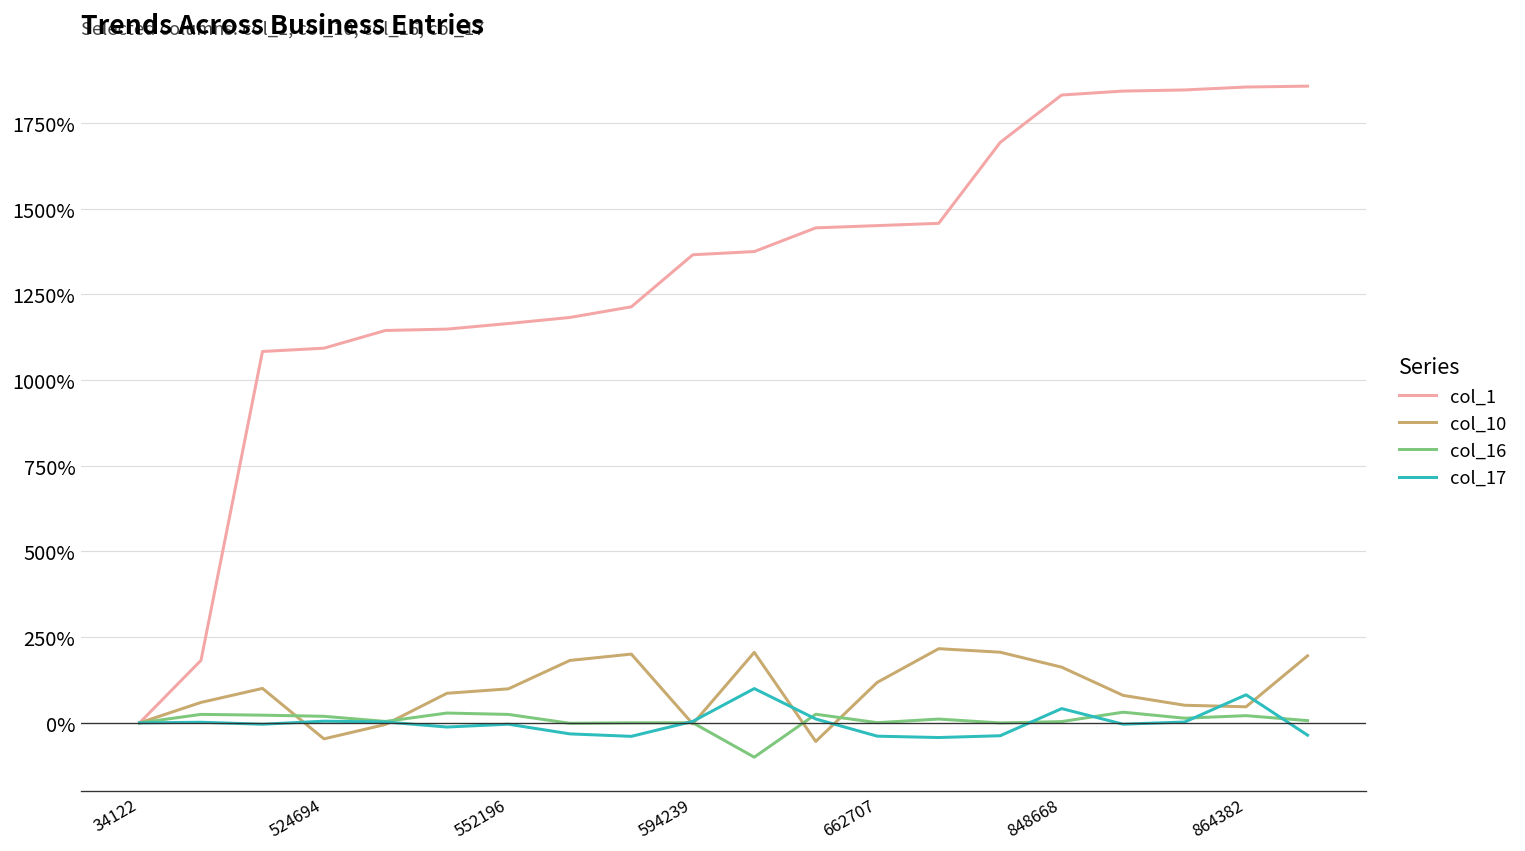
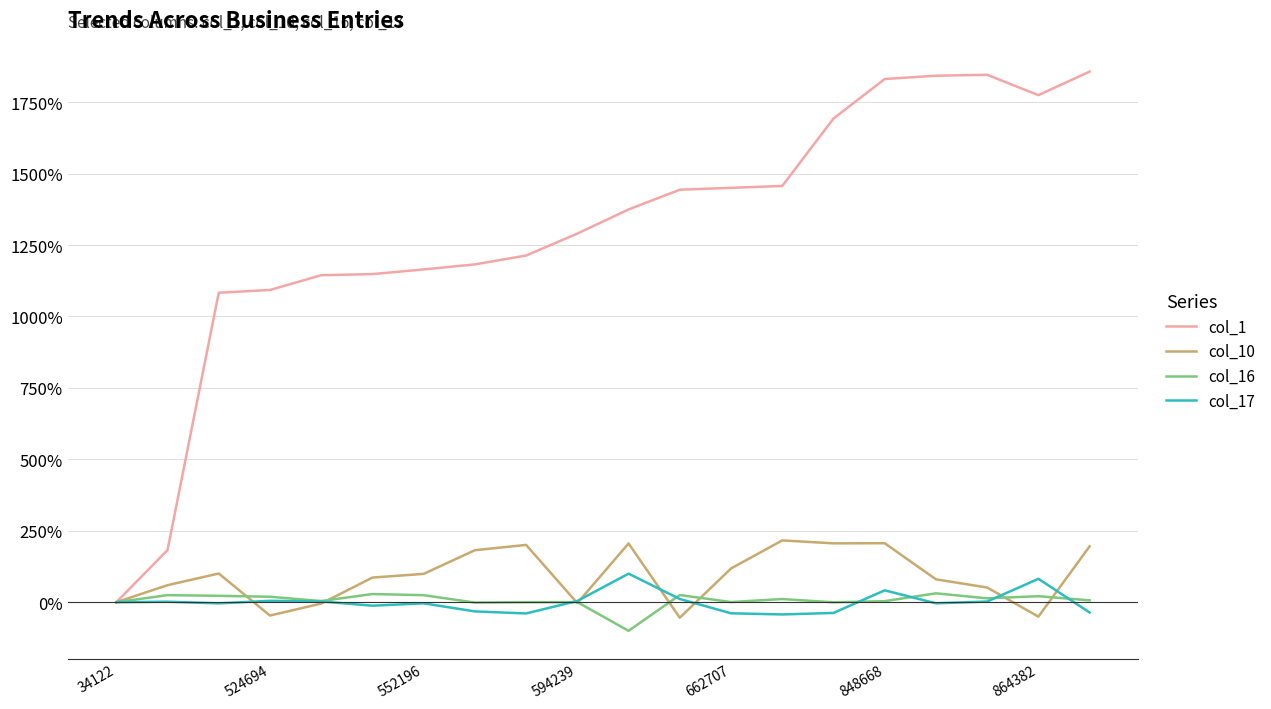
  {
    "col_1": {
      "524694": "1090%",
      "552196": "1160%",
-     "594239": "1370%",
+     "594239": "1290%",
      "662707": "1450%",
      "848668": "1830%",
-     "864382": "1850%"
+     "864382": "1770%"
    },
    "col_10": {
      "524694": "-50%",
      "552196": "100%",
      "662707": "120%",
-     "848668": "160%",
-     "864382": "50%"
+     "848668": "210%",
+     "864382": "-50%"
    },
    "col_16": {
      "524694": "20%",
      "552196": "20%",
      "662707": "0%",
      "848668": "0%",
      "864382": "20%"
    },
    "col_17": {
      "524694": "0%",
      "552196": "0%",
      "662707": "-40%",
      "848668": "40%",
      "864382": "80%"
    }
  }
